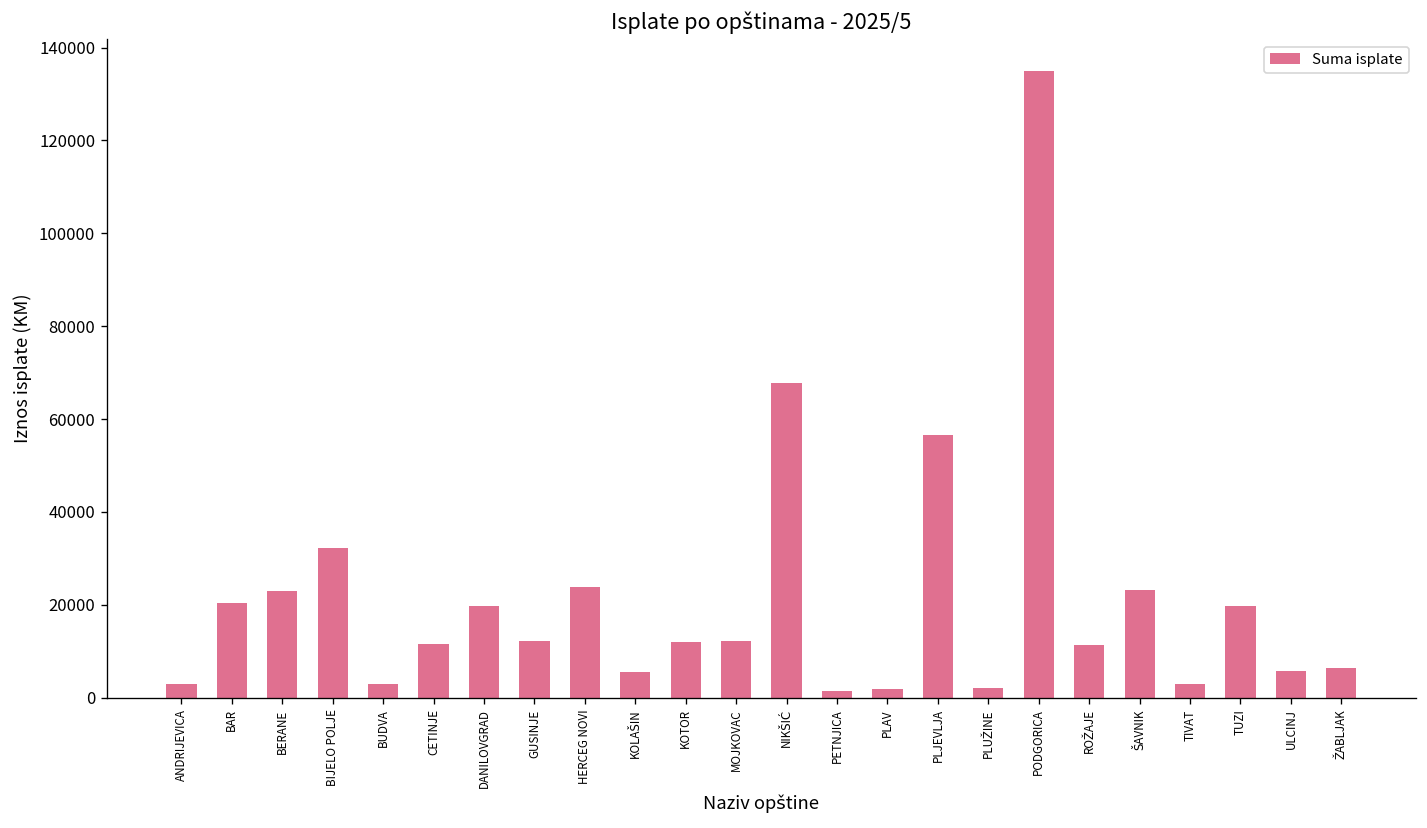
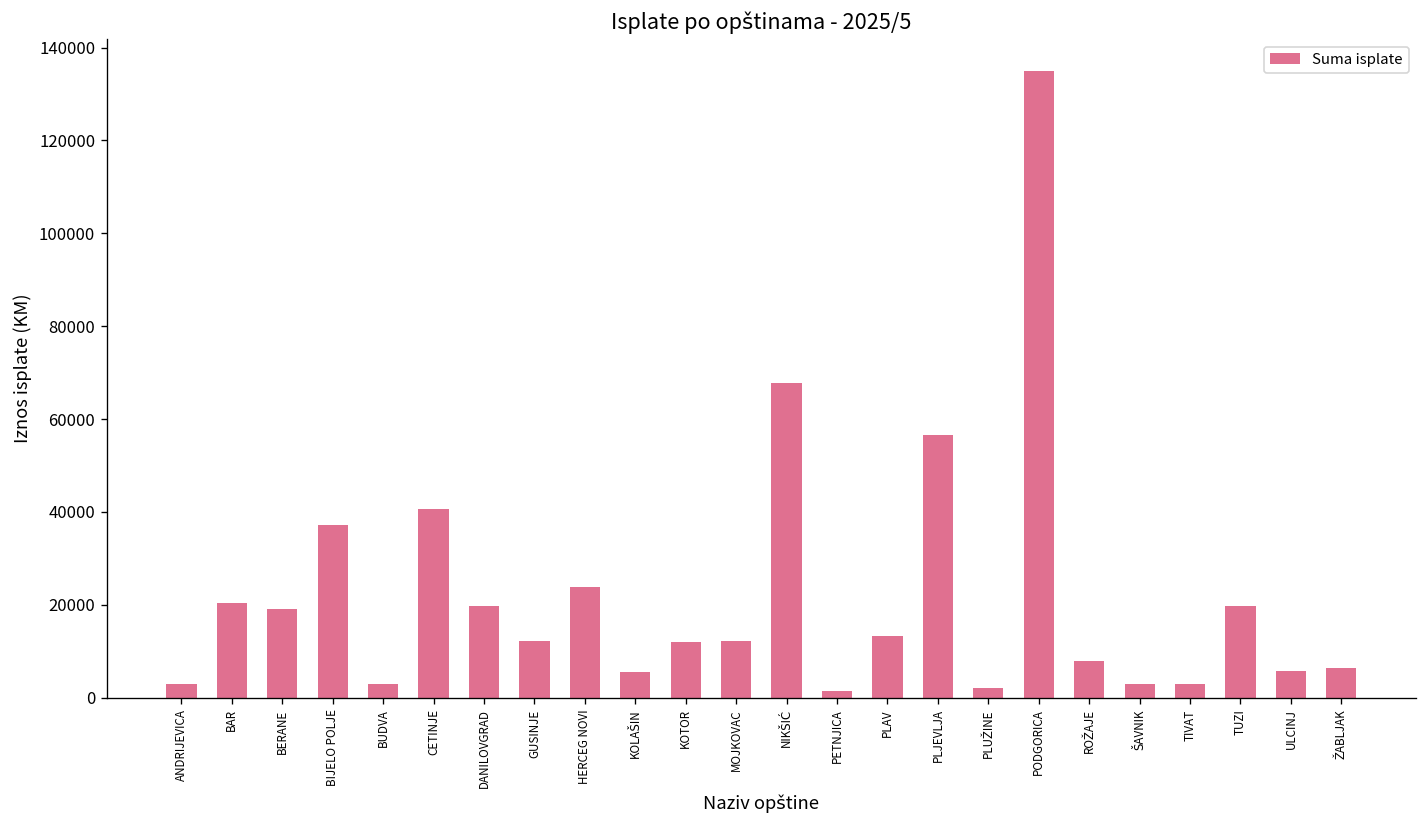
  {
    "ANDRIJEVICA": 3000,
    "BAR": 20000,
-   "BERANE": 23000,
-   "BIJELO POLJE": 32000,
+   "BERANE": 19000,
+   "BIJELO POLJE": 37000,
    "BUDVA": 3000,
-   "CETINJE": 12000,
+   "CETINJE": 41000,
    "DANILOVGRAD": 20000,
    "GUSINJE": 12000,
    "HERCEG NOVI": 24000,
    "KOLAŠIN": 5000,
    "KOTOR": 12000,
    "MOJKOVAC": 12000,
    "NIKŠIĆ": 68000,
    "PETNJICA": 1000,
-   "PLAV": 2000,
+   "PLAV": 13000,
    "PLJEVLJA": 56000,
    "PLUŽINE": 2000,
    "PODGORICA": 135000,
-   "ROŽAJE": 11000,
-   "ŠAVNIK": 23000,
+   "ROŽAJE": 8000,
+   "ŠAVNIK": 3000,
    "TIVAT": 3000,
    "TUZI": 20000,
    "ULCINJ": 6000,
    "ŽABLJAK": 6000
  }
